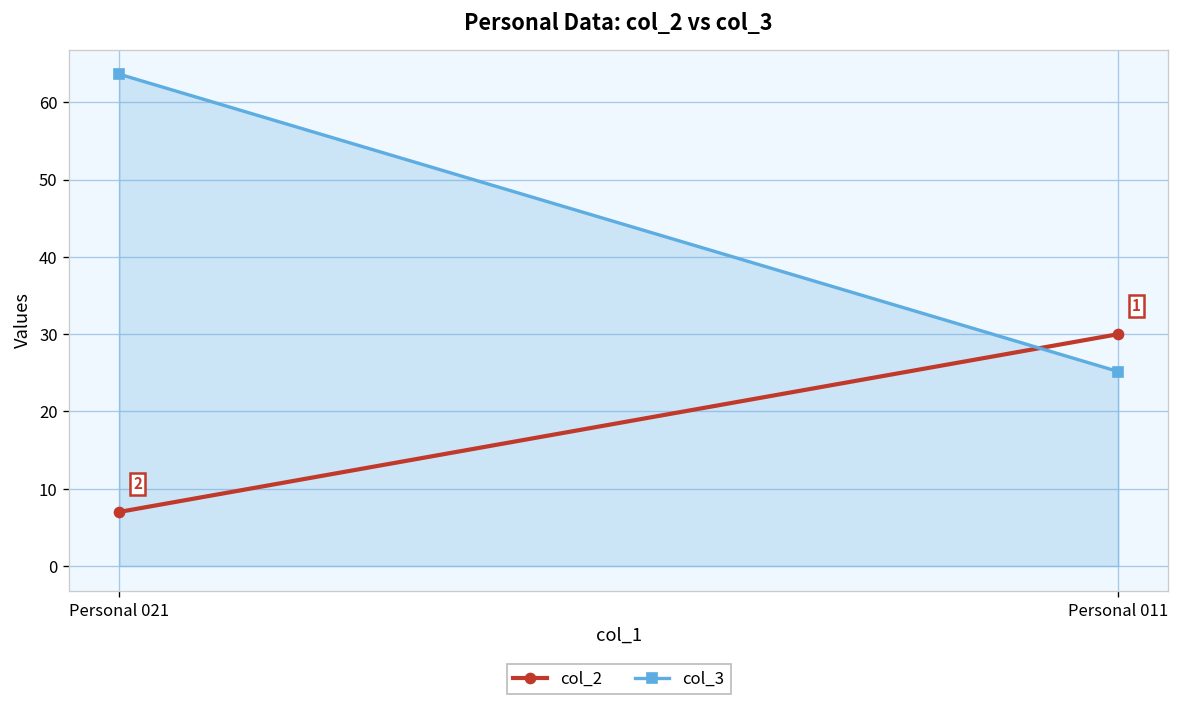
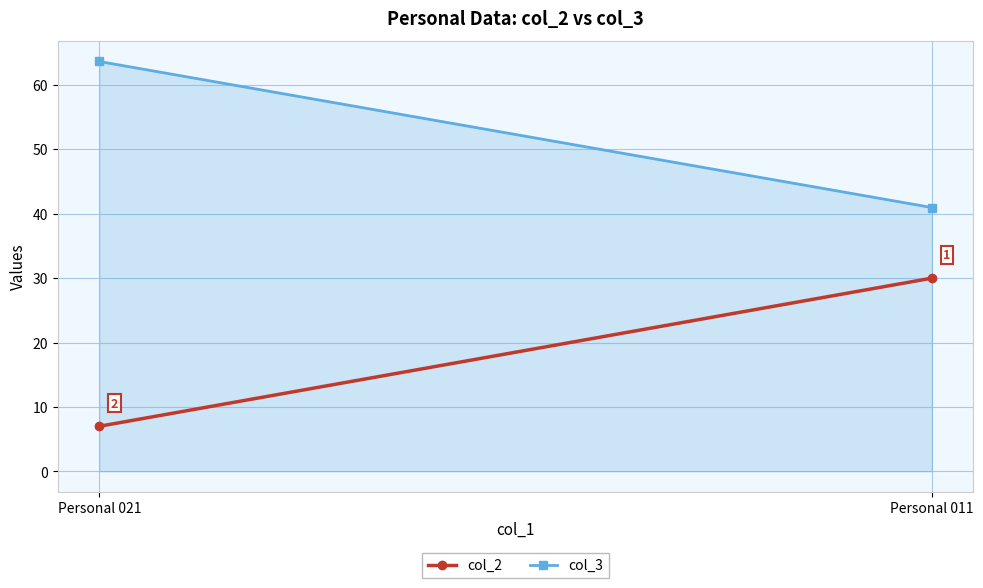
  {
    "col_3": {
      "Personal 021": 64,
-     "Personal 011": 25
+     "Personal 011": 41
    }
  }
